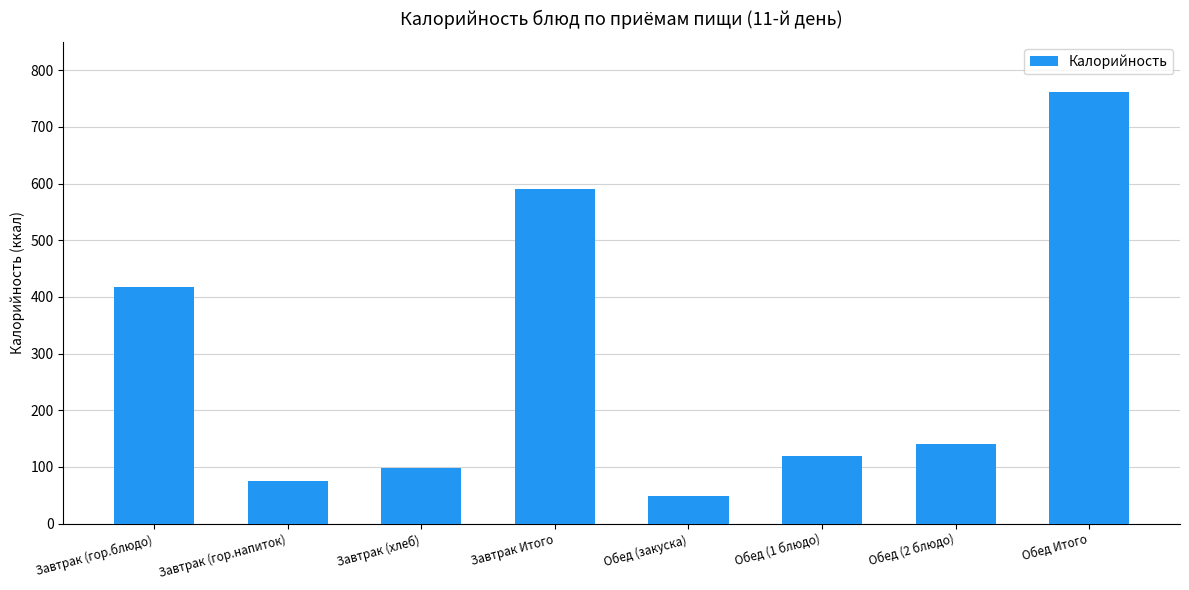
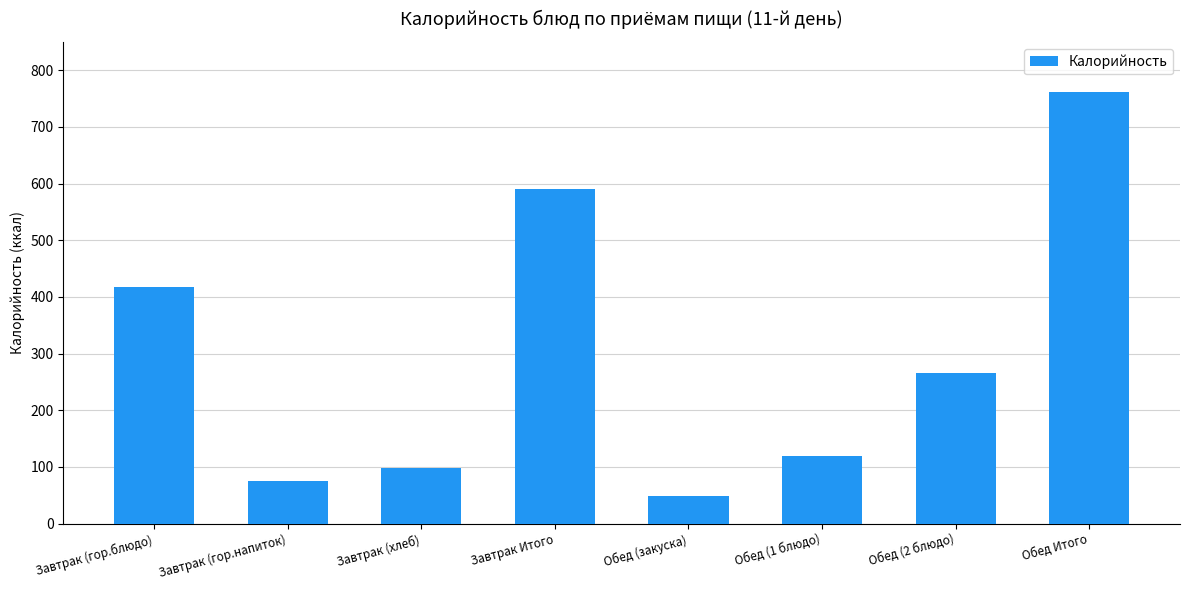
  {
    "Завтрак (гор.блюдо)": 420,
    "Завтрак (гор.напиток)": 70,
    "Завтрак (хлеб)": 100,
    "Завтрак Итого": 590,
    "Обед (закуска)": 50,
    "Обед (1 блюдо)": 120,
-   "Обед (2 блюдо)": 140,
+   "Обед (2 блюдо)": 270,
    "Обед Итого": 760
  }
